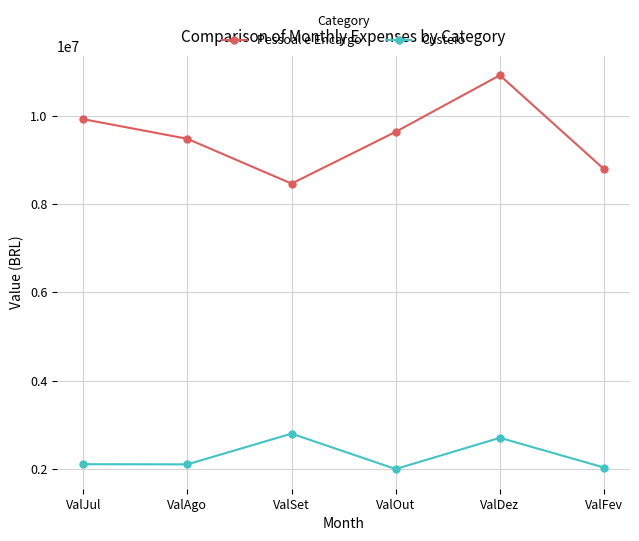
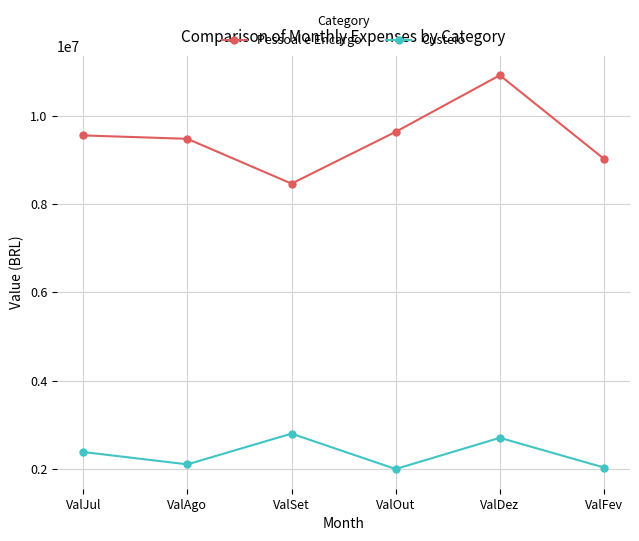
  {
    "Pessoal e Encargo": {
-     "ValJul": 9900000,
+     "ValJul": 9600000,
      "ValAgo": 9500000,
      "ValSet": 8500000,
      "ValOut": 9600000,
      "ValDez": 10900000,
-     "ValFev": 8800000
+     "ValFev": 9000000
    },
    "Custeio": {
-     "ValJul": 2100000,
+     "ValJul": 2400000,
      "ValAgo": 2100000,
      "ValSet": 2800000,
      "ValOut": 2000000,
      "ValDez": 2700000,
      "ValFev": 2000000
    }
  }
